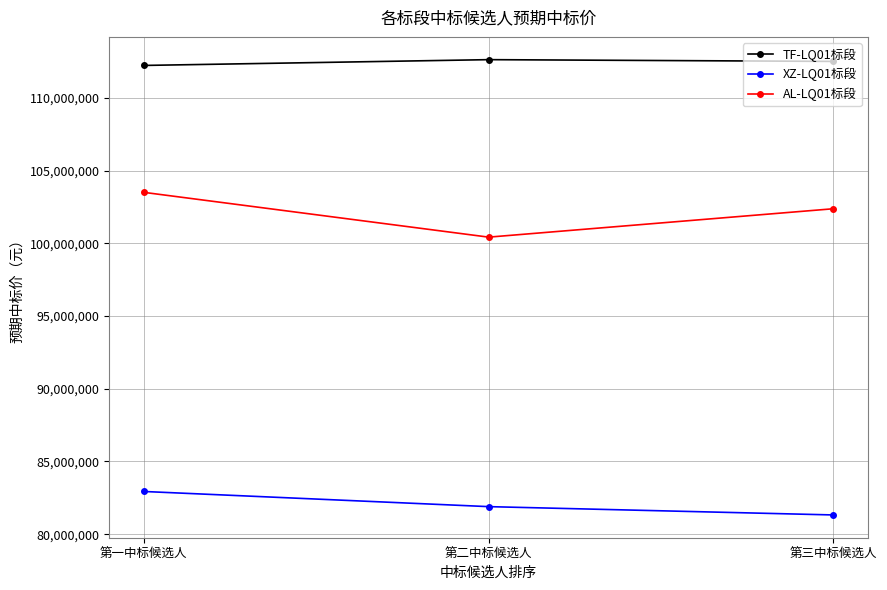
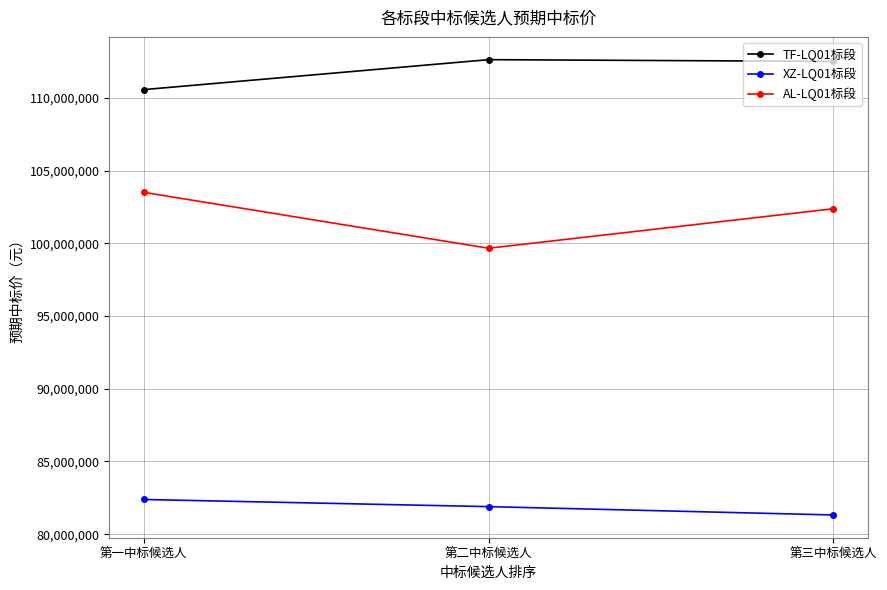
  {
    "TF-LQ01标段": {
-     "第一中标候选人": "112,200,000",
+     "第一中标候选人": "110,600,000",
      "第二中标候选人": "112,600,000"
    },
    "XZ-LQ01标段": {
-     "第一中标候选人": "82,900,000",
+     "第一中标候选人": "82,400,000",
      "第二中标候选人": "81,900,000",
      "第三中标候选人": "81,300,000"
    },
    "AL-LQ01标段": {
      "第一中标候选人": "103,500,000",
-     "第二中标候选人": "100,400,000",
+     "第二中标候选人": "99,700,000",
      "第三中标候选人": "102,400,000"
    }
  }
